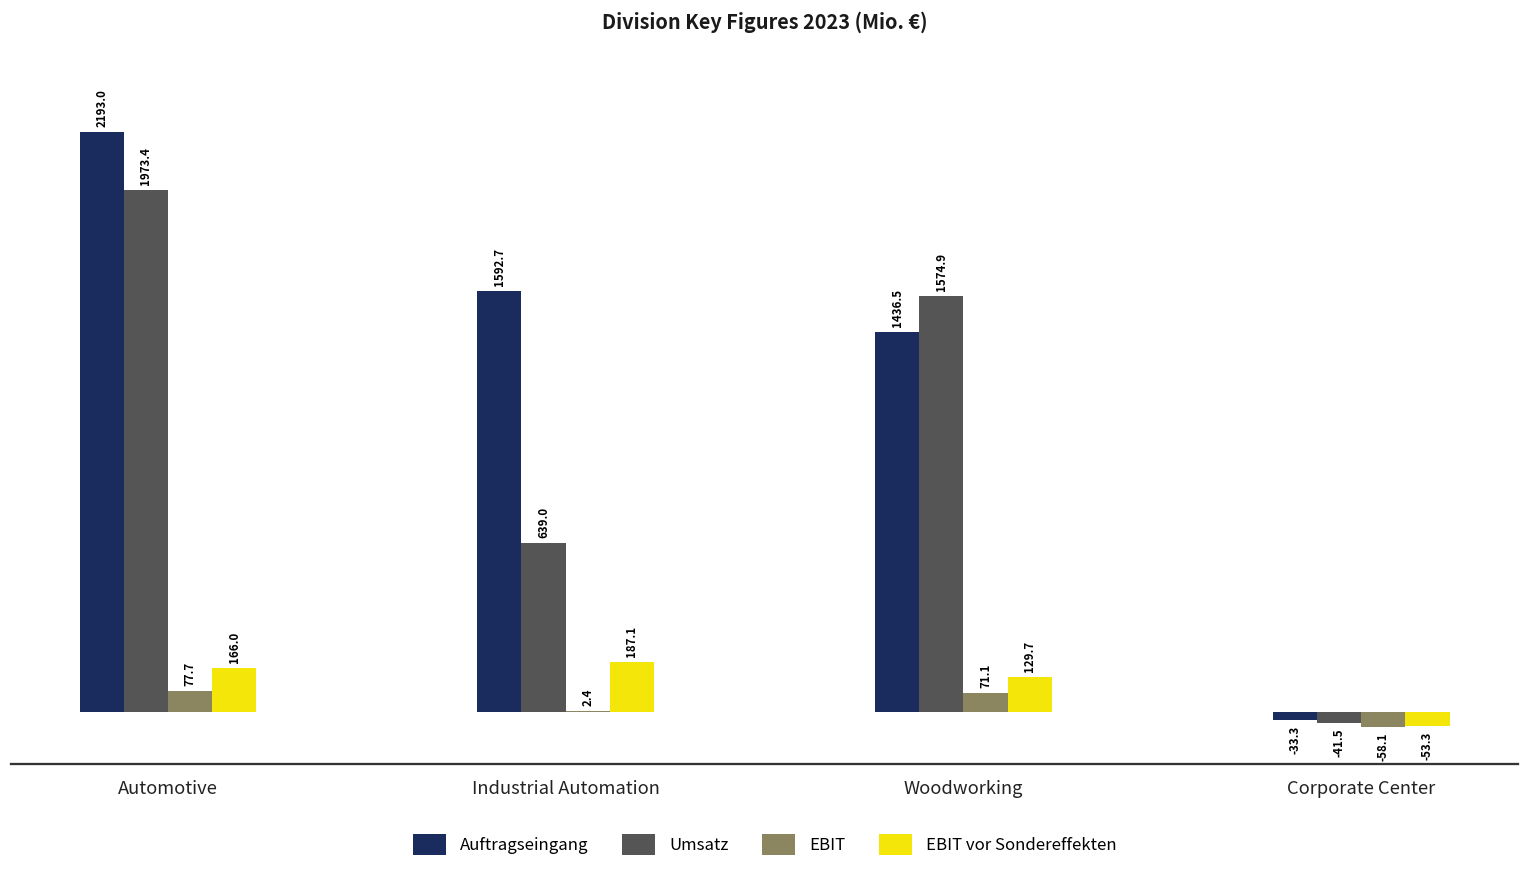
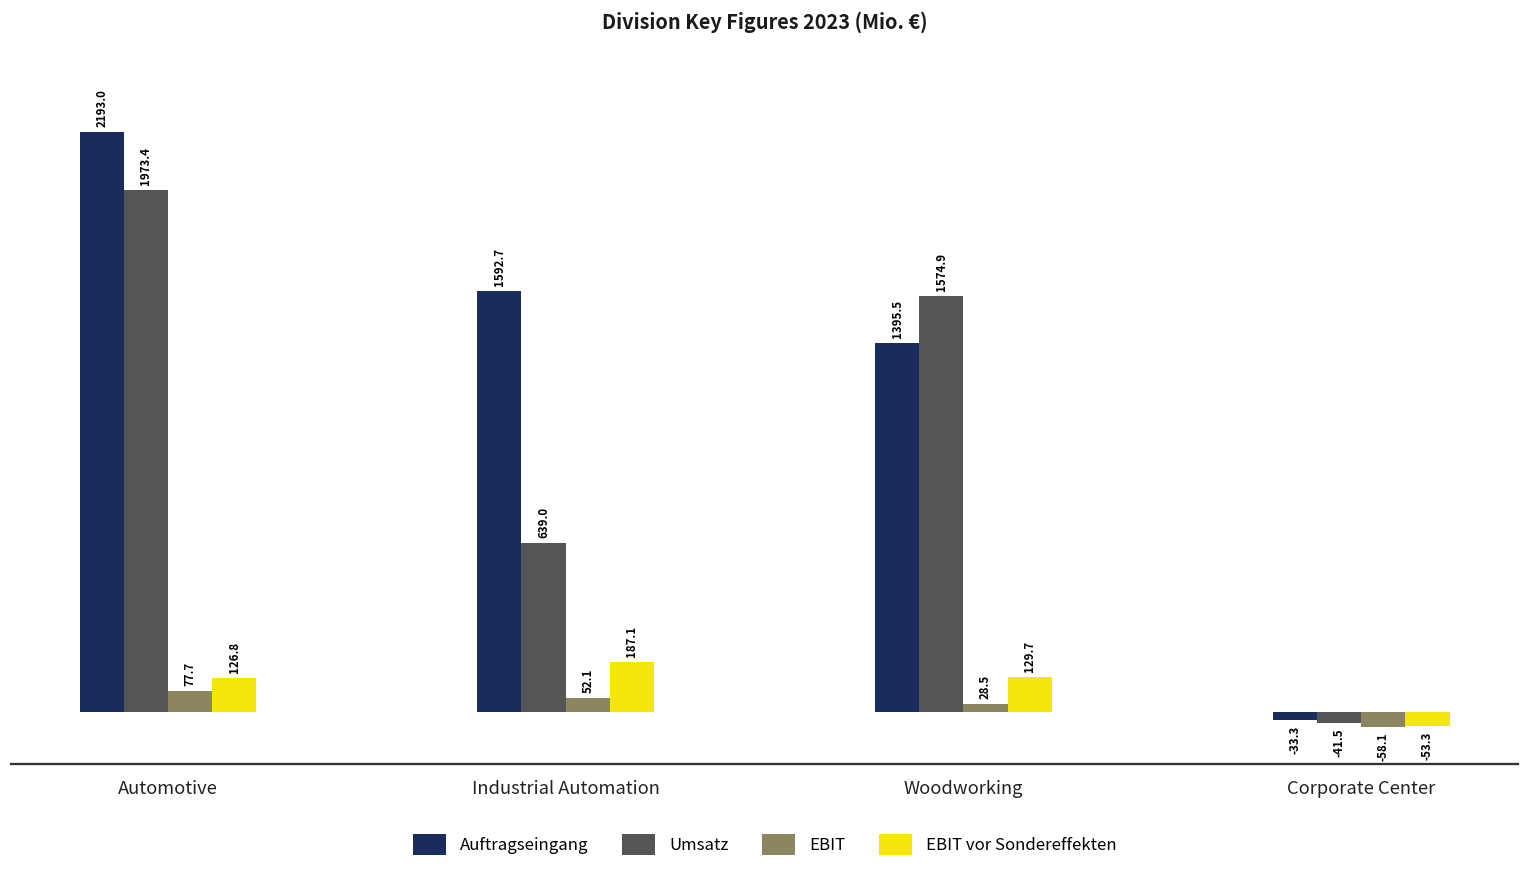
  {
    "Auftragseingang": {
      "Automotive": 2193.0,
      "Industrial Automation": 1592.7,
-     "Woodworking": 1436.5,
+     "Woodworking": 1395.5,
      "Corporate Center": -33.3
    },
    "Umsatz": {
      "Automotive": 1973.4,
      "Industrial Automation": 639.0,
      "Woodworking": 1574.9,
      "Corporate Center": -41.5
    },
    "EBIT": {
      "Automotive": 77.7,
-     "Industrial Automation": 2.4,
-     "Woodworking": 71.1,
+     "Industrial Automation": 52.1,
+     "Woodworking": 28.5,
      "Corporate Center": -58.1
    },
    "EBIT vor Sondereffekten": {
-     "Automotive": 166.0,
+     "Automotive": 126.8,
      "Industrial Automation": 187.1,
      "Woodworking": 129.7,
      "Corporate Center": -53.3
    }
  }
